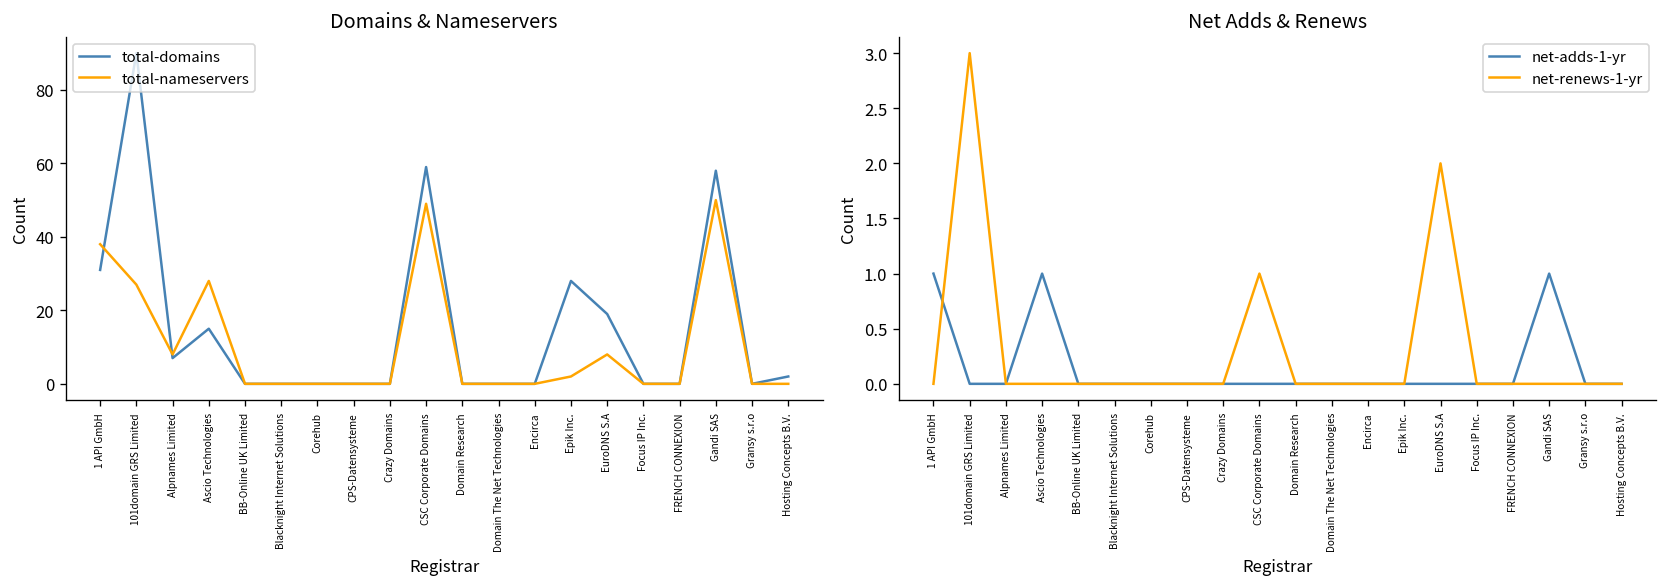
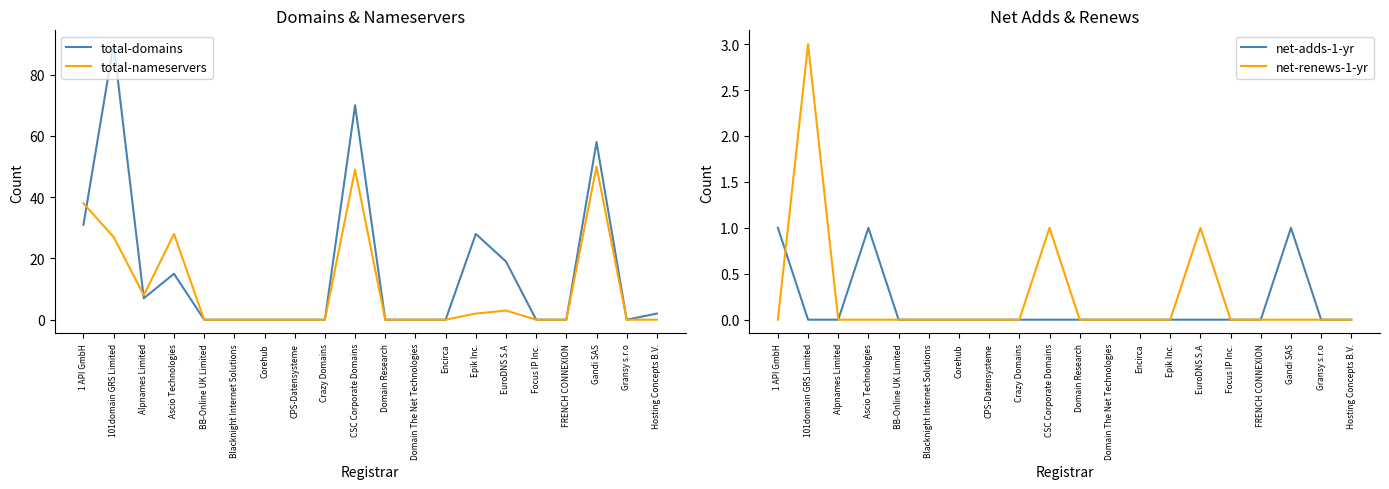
  {
    "Domains & Nameservers": {
      "total-domains": {
        "1 API GmbH": 31,
        "Alpnames Limited": 7,
        "Ascio Technologies": 15,
-       "CSC Corporate Domains": 59,
+       "CSC Corporate Domains": 70,
        "Epik Inc.": 28,
        "EuroDNS S.A": 19,
        "Gandi SAS": 58,
        "Hosting Concepts B.V.": 2
      },
      "total-nameservers": {
        "1 API GmbH": 38,
        "101domain GRS Limited": 27,
        "Alpnames Limited": 8,
        "Ascio Technologies": 28,
        "CSC Corporate Domains": 49,
        "Epik Inc.": 2,
-       "EuroDNS S.A": 8,
+       "EuroDNS S.A": 3,
        "Gandi SAS": 50,
        "Hosting Concepts B.V.": 0
      }
    },
    "Net Adds & Renews": {
      "net-adds-1-yr": {
        "1 API GmbH": 1,
        "101domain GRS Limited": 0,
        "Ascio Technologies": 1,
        "CSC Corporate Domains": 0,
        "EuroDNS S.A": 0,
        "Gandi SAS": 1
      },
      "net-renews-1-yr": {
        "1 API GmbH": 0,
        "101domain GRS Limited": 3,
        "Ascio Technologies": 0,
        "CSC Corporate Domains": 1,
-       "EuroDNS S.A": 2,
+       "EuroDNS S.A": 1,
        "Gandi SAS": 0
      }
    }
  }
